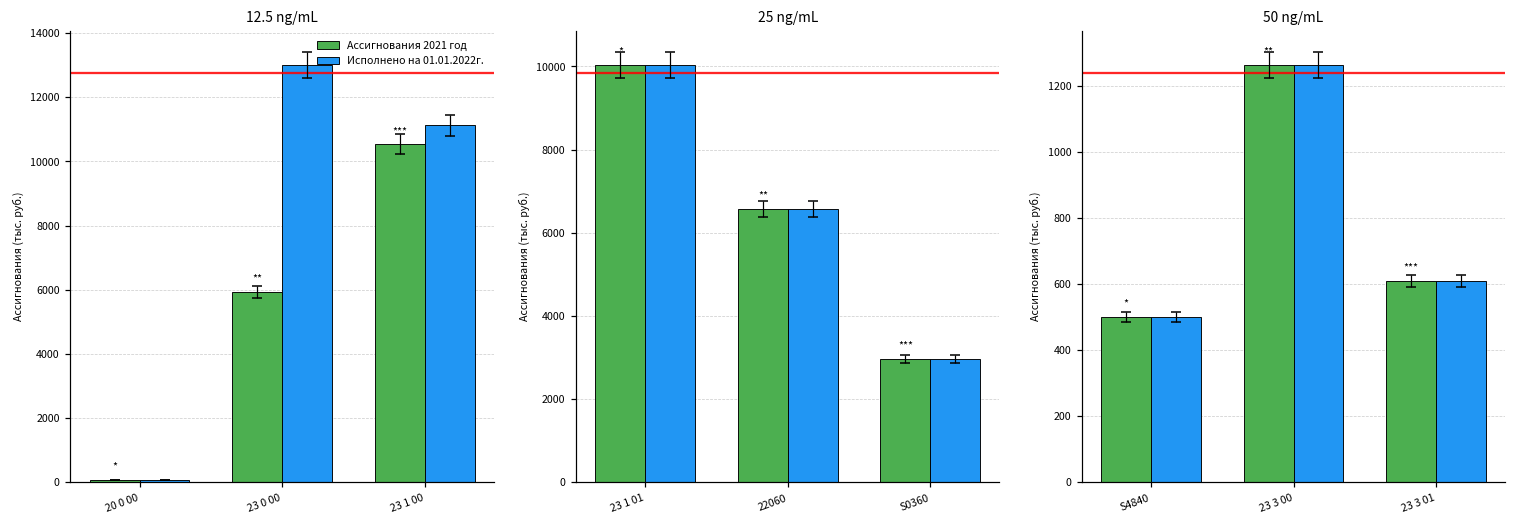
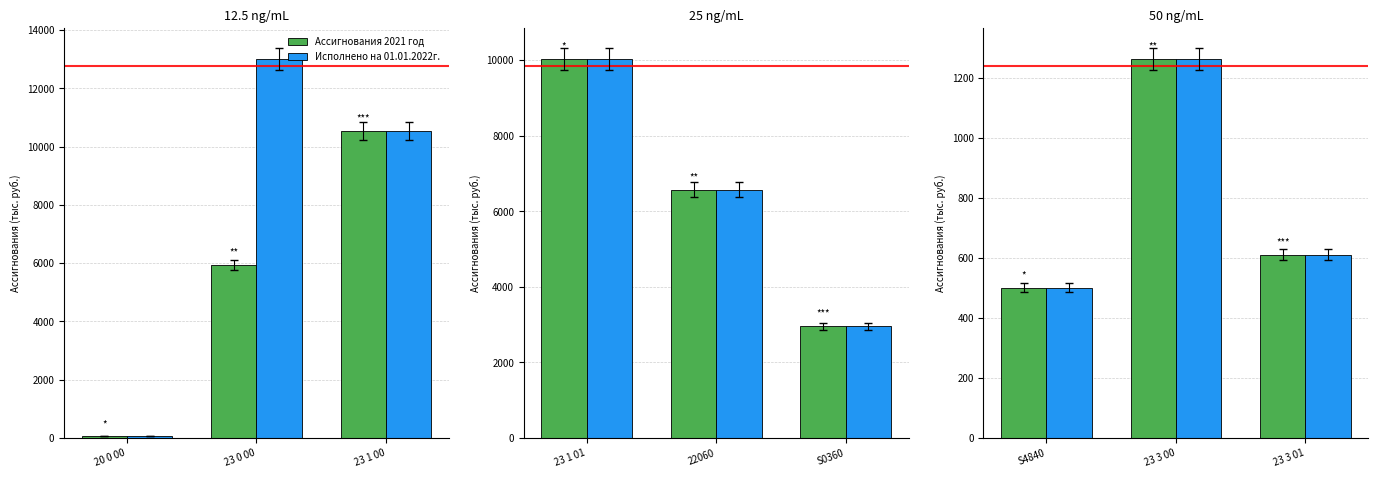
  {
    "12.5 ng/mL": {
      "Ассигнования 2021 год": {
        "23 0 00": 5900,
        "23 1 00": 10500
      },
      "Исполнено на 01.01.2022г.": {
        "23 0 00": 13000,
-       "23 1 00": 11100
+       "23 1 00": 10500
      }
    },
    "25 ng/mL": {
      "Ассигнования 2021 год": {
        "23 1 01": 10000,
        "22060": 6600,
        "S0360": 3000
      },
      "Исполнено на 01.01.2022г.": {
        "23 1 01": 10000,
        "22060": 6600,
        "S0360": 3000
      }
    },
    "50 ng/mL": {
      "Ассигнования 2021 год": {
        "S4840": 500,
        "23 3 00": 1260,
        "23 3 01": 610
      },
      "Исполнено на 01.01.2022г.": {
        "S4840": 500,
        "23 3 00": 1260,
        "23 3 01": 610
      }
    }
  }
